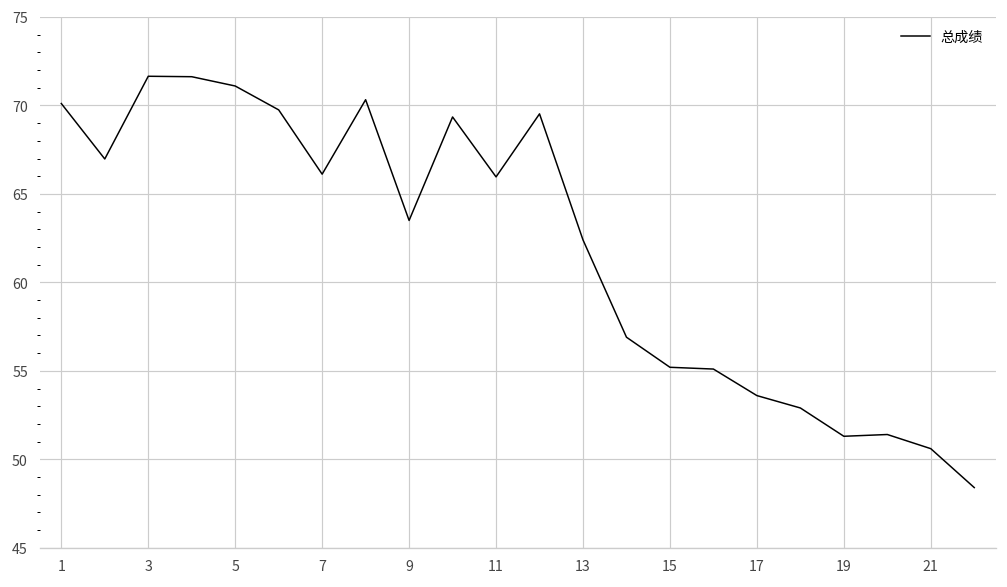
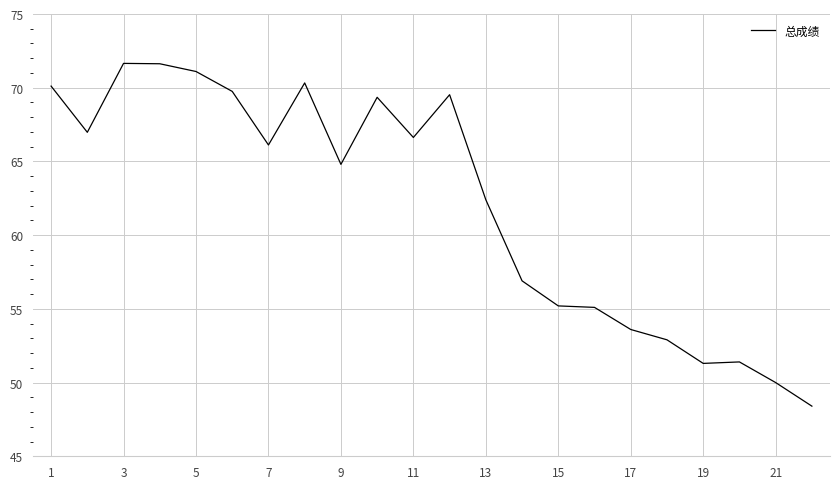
  {
    "1": 70.1,
    "3": 71.7,
    "5": 71.1,
    "7": 66.1,
-   "9": 63.5,
-   "11": 66.0,
+   "9": 64.8,
+   "11": 66.6,
    "13": 62.4,
    "15": 55.2,
    "17": 53.6,
    "19": 51.3,
-   "21": 50.6
+   "21": 50.0
  }
